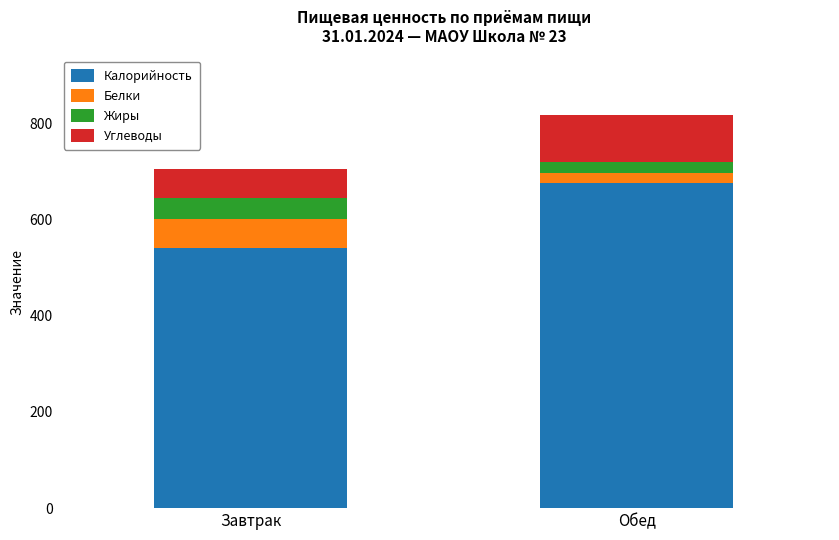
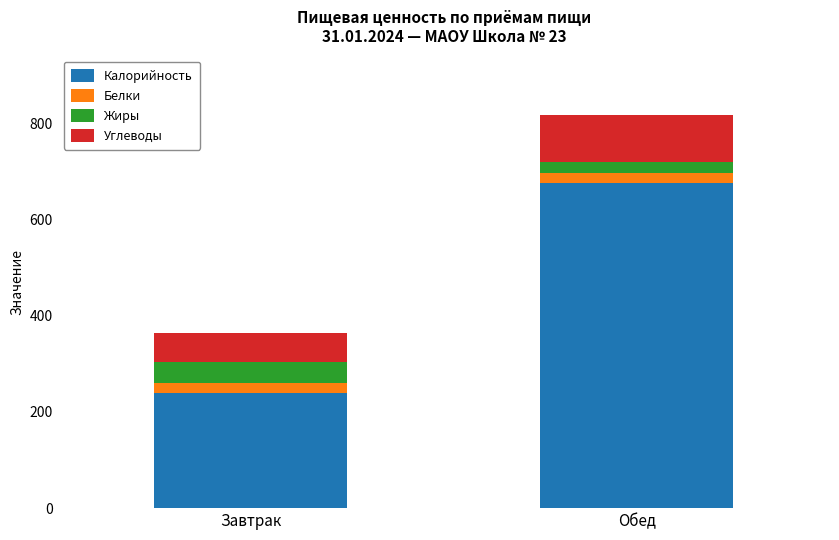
  {
    "Калорийность": {
-     "Завтрак": 540,
+     "Завтрак": 240,
      "Обед": 680
    },
    "Белки": {
-     "Завтрак": 60,
+     "Завтрак": 20,
      "Обед": 20
    },
    "Жиры": {
      "Завтрак": 40,
      "Обед": 20
    },
    "Углеводы": {
      "Завтрак": 60,
      "Обед": 100
    }
  }
